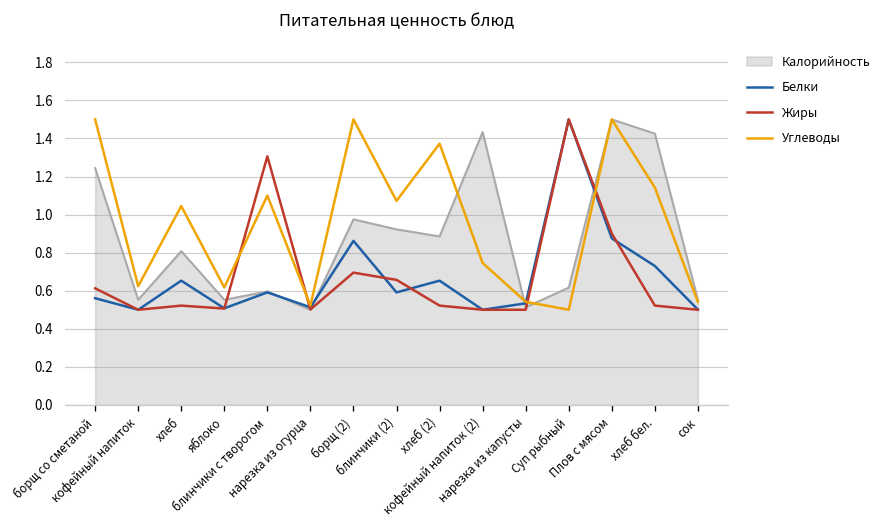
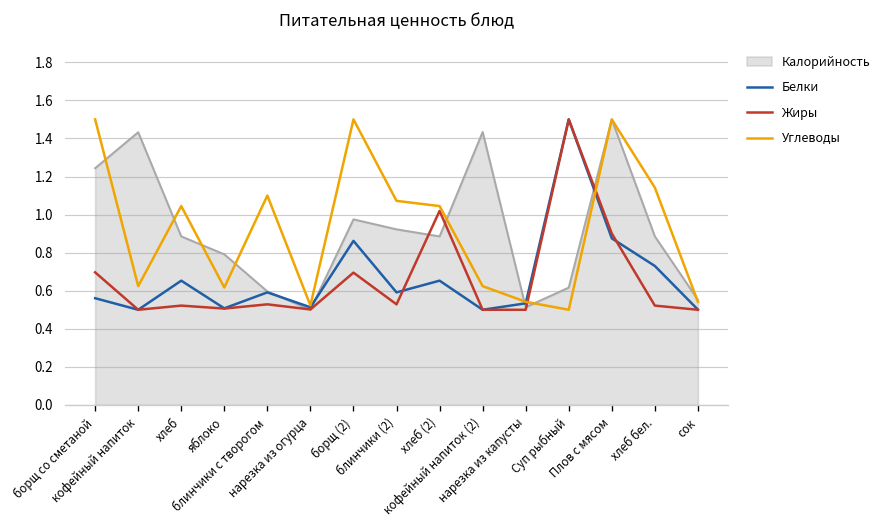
  {
    "Калорийность": {
      "борщ со сметаной": 1.24,
-     "кофейный напиток": 0.55,
-     "хлеб": 0.81,
-     "яблоко": 0.55,
+     "кофейный напиток": 1.43,
+     "хлеб": 0.89,
+     "яблоко": 0.79,
      "борщ (2)": 0.97,
      "блинчики (2)": 0.92,
      "хлеб (2)": 0.89,
      "кофейный напиток (2)": 1.43,
      "Суп рыбный": 0.62,
-     "хлеб бел.": 1.43
+     "хлеб бел.": 0.89
    },
    "Белки": {
      "борщ со сметаной": 0.56,
      "хлеб": 0.65,
      "борщ (2)": 0.86,
      "блинчики (2)": 0.59,
      "хлеб (2)": 0.65,
      "Плов с мясом": 0.88,
      "хлеб бел.": 0.73
    },
    "Жиры": {
-     "борщ со сметаной": 0.61,
+     "борщ со сметаной": 0.70,
      "хлеб": 0.52,
-     "блинчики с творогом": 1.31,
+     "блинчики с творогом": 0.53,
      "борщ (2)": 0.70,
-     "блинчики (2)": 0.66,
-     "хлеб (2)": 0.52,
+     "блинчики (2)": 0.53,
+     "хлеб (2)": 1.02,
      "Плов с мясом": 0.90,
      "хлеб бел.": 0.52
    },
    "Углеводы": {
      "борщ со сметаной": 1.50,
      "кофейный напиток": 0.62,
      "хлеб": 1.04,
      "яблоко": 0.62,
      "блинчики с творогом": 1.10,
      "борщ (2)": 1.50,
      "блинчики (2)": 1.07,
-     "хлеб (2)": 1.37,
-     "кофейный напиток (2)": 0.75,
+     "хлеб (2)": 1.04,
+     "кофейный напиток (2)": 0.62,
      "Суп рыбный": 0.50,
      "хлеб бел.": 1.14
    }
  }
